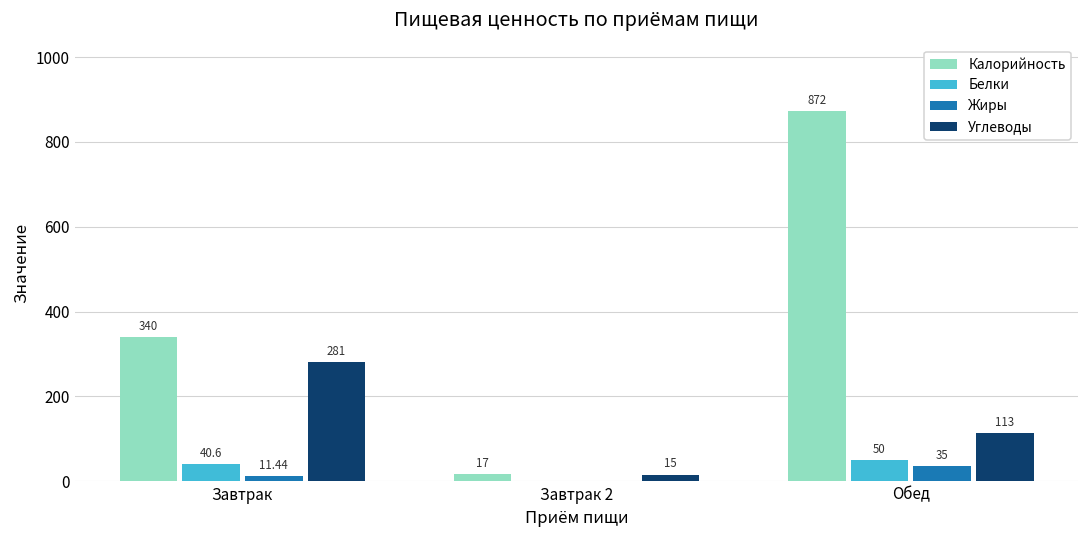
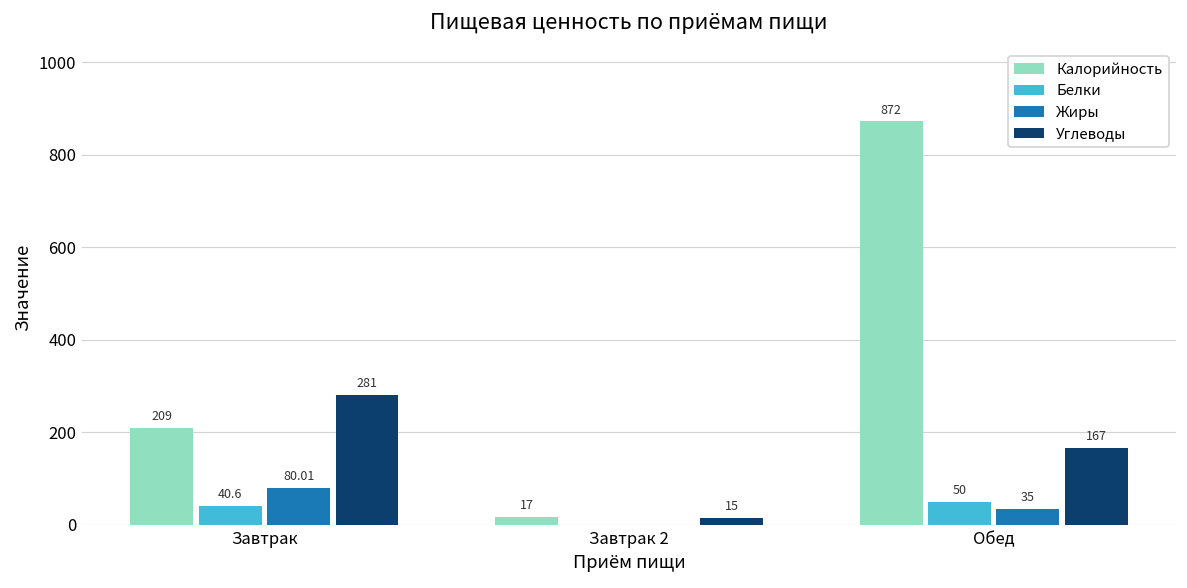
  {
    "Калорийность": {
-     "Завтрак": 340,
+     "Завтрак": 209,
      "Завтрак 2": 17,
      "Обед": 872
    },
    "Белки": {
      "Завтрак": 40.6,
      "Обед": 50
    },
    "Жиры": {
-     "Завтрак": 11.44,
+     "Завтрак": 80.01,
      "Обед": 35
    },
    "Углеводы": {
      "Завтрак": 281,
      "Завтрак 2": 15,
-     "Обед": 113
+     "Обед": 167
    }
  }
